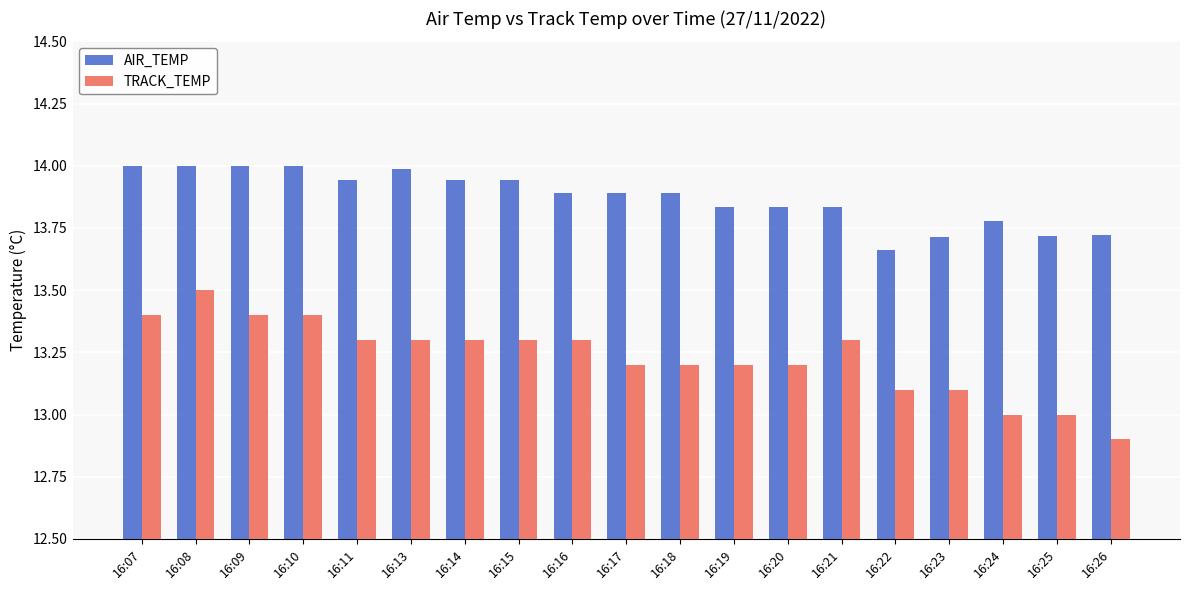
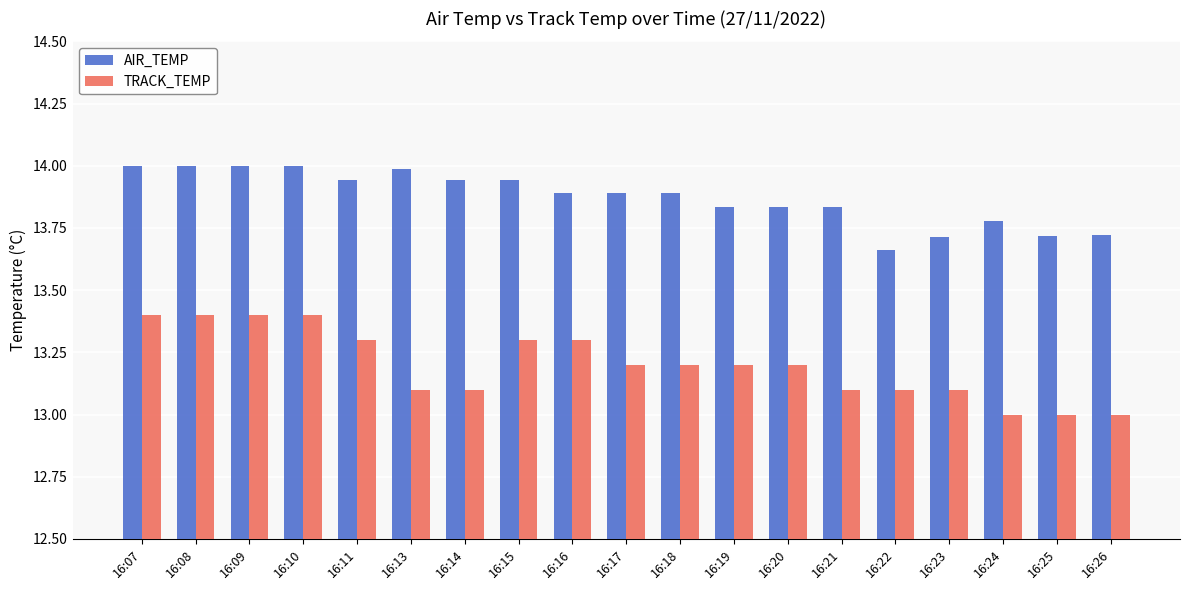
  {
    "AIR_TEMP": {
      "16:07": 14.0,
      "16:08": 14.0,
      "16:09": 14.0,
      "16:10": 14.0,
      "16:11": 13.94,
      "16:13": 13.99,
      "16:14": 13.94,
      "16:15": 13.94,
      "16:16": 13.89,
      "16:17": 13.89,
      "16:18": 13.89,
      "16:19": 13.83,
      "16:20": 13.83,
      "16:21": 13.83,
      "16:22": 13.66,
      "16:23": 13.71,
      "16:24": 13.78,
      "16:25": 13.72,
      "16:26": 13.72
    },
    "TRACK_TEMP": {
      "16:07": 13.4,
-     "16:08": 13.5,
+     "16:08": 13.4,
      "16:09": 13.4,
      "16:10": 13.4,
      "16:11": 13.3,
-     "16:13": 13.3,
-     "16:14": 13.3,
+     "16:13": 13.1,
+     "16:14": 13.1,
      "16:15": 13.3,
      "16:16": 13.3,
      "16:17": 13.2,
      "16:18": 13.2,
      "16:19": 13.2,
      "16:20": 13.2,
-     "16:21": 13.3,
+     "16:21": 13.1,
      "16:22": 13.1,
      "16:23": 13.1,
      "16:24": 13.0,
      "16:25": 13.0,
-     "16:26": 12.9
+     "16:26": 13.0
    }
  }
